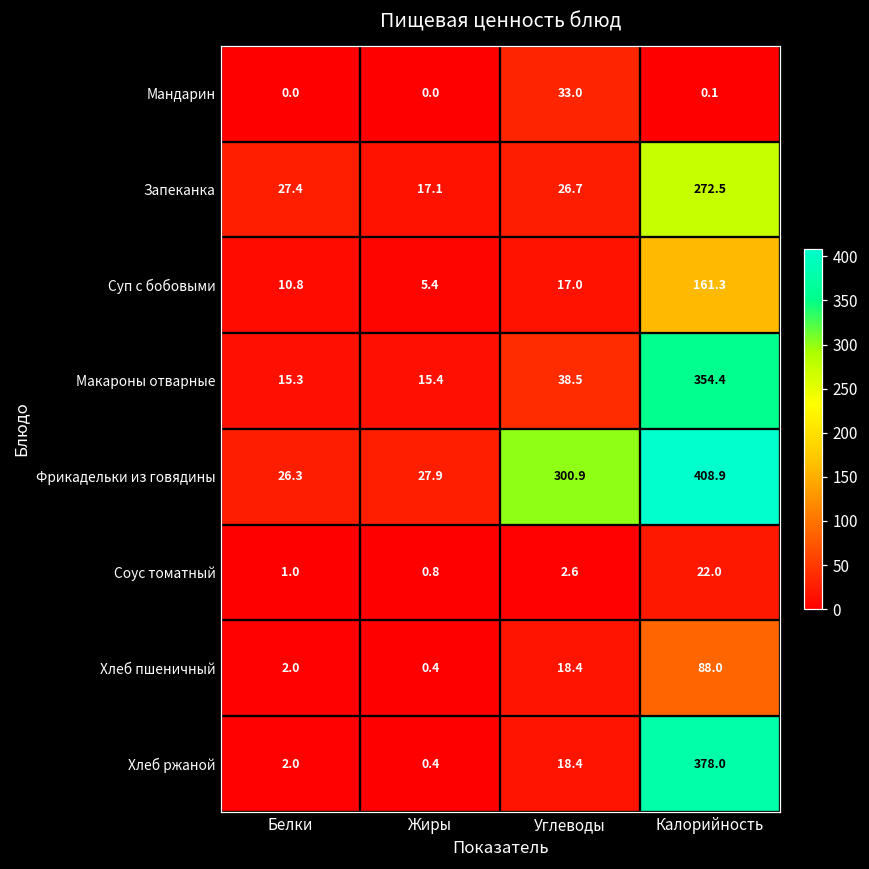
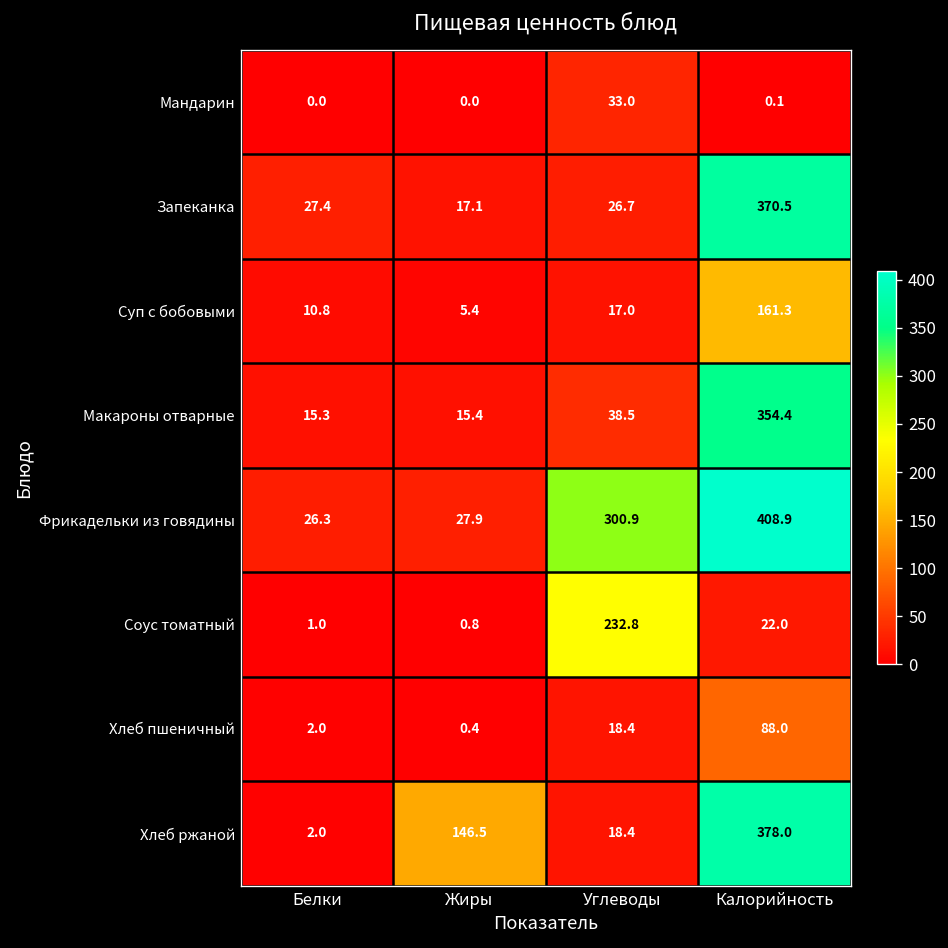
  {
    "Мандарин": {
      "Белки": 0.0,
      "Жиры": 0.0,
      "Углеводы": 33.0,
      "Калорийность": 0.1
    },
    "Запеканка": {
      "Белки": 27.4,
      "Жиры": 17.1,
      "Углеводы": 26.7,
-     "Калорийность": 272.5
+     "Калорийность": 370.5
    },
    "Суп с бобовыми": {
      "Белки": 10.8,
      "Жиры": 5.4,
      "Углеводы": 17.0,
      "Калорийность": 161.3
    },
    "Макароны отварные": {
      "Белки": 15.3,
      "Жиры": 15.4,
      "Углеводы": 38.5,
      "Калорийность": 354.4
    },
    "Фрикадельки из говядины": {
      "Белки": 26.3,
      "Жиры": 27.9,
      "Углеводы": 300.9,
      "Калорийность": 408.9
    },
    "Соус томатный": {
      "Белки": 1.0,
      "Жиры": 0.8,
-     "Углеводы": 2.6,
+     "Углеводы": 232.8,
      "Калорийность": 22.0
    },
    "Хлеб пшеничный": {
      "Белки": 2.0,
      "Жиры": 0.4,
      "Углеводы": 18.4,
      "Калорийность": 88.0
    },
    "Хлеб ржаной": {
      "Белки": 2.0,
-     "Жиры": 0.4,
+     "Жиры": 146.5,
      "Углеводы": 18.4,
      "Калорийность": 378.0
    }
  }
